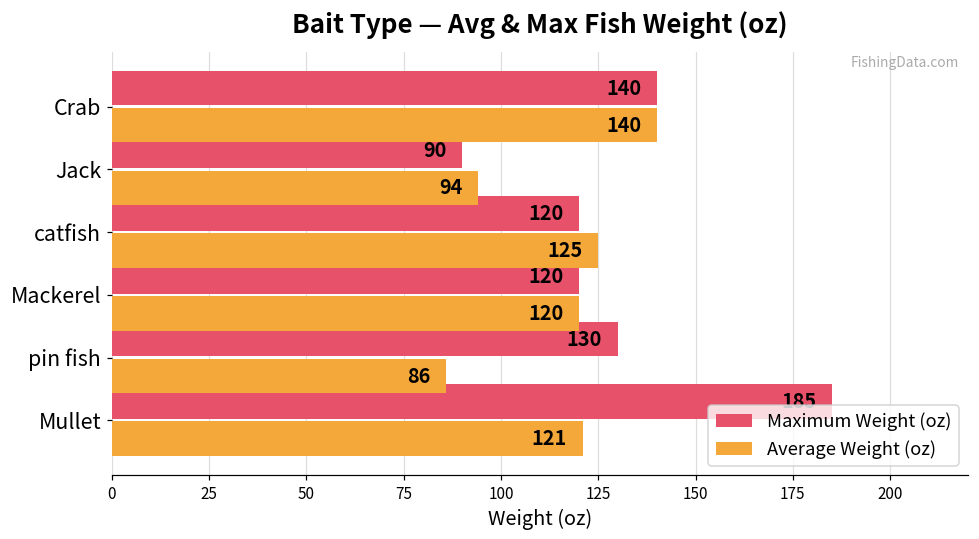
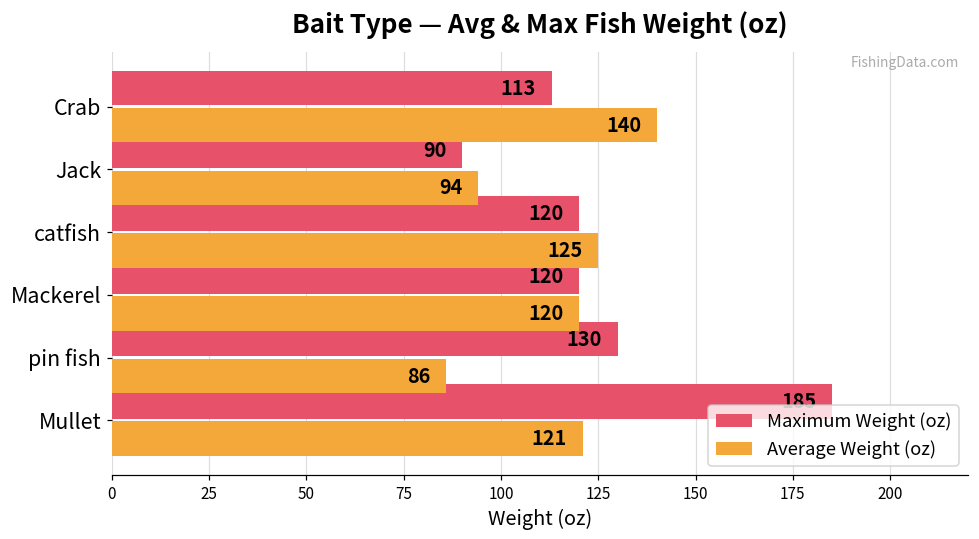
  {
    "Maximum Weight (oz)": {
-     "Crab": 140,
+     "Crab": 113,
      "Jack": 90,
      "catfish": 120,
      "Mackerel": 120,
      "pin fish": 130
    },
    "Average Weight (oz)": {
      "Crab": 140,
      "Jack": 94,
      "catfish": 125,
      "Mackerel": 120,
      "pin fish": 86,
      "Mullet": 121
    }
  }
